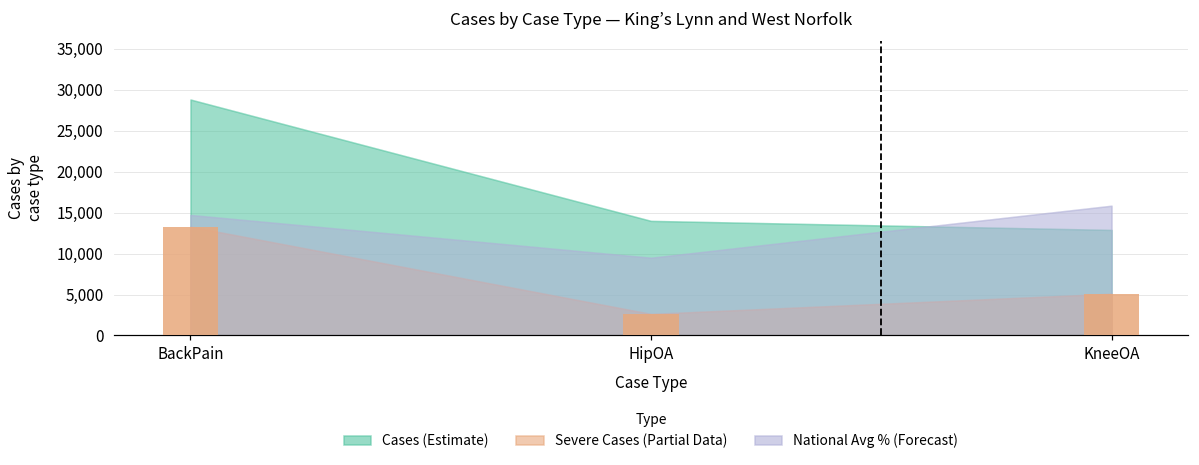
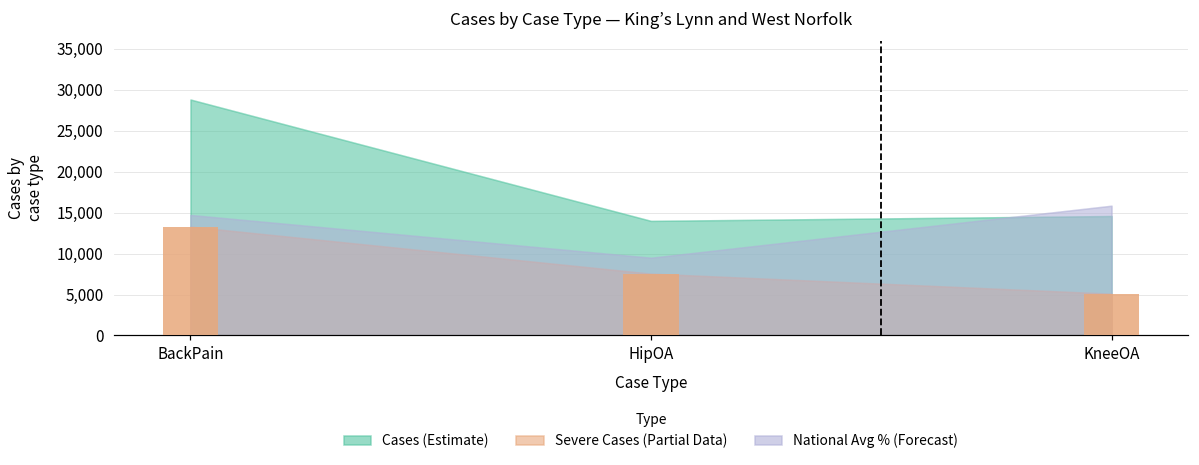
  {
    "Cases (Estimate)": {
      "BackPain": "29,000",
      "HipOA": "14,000",
-     "KneeOA": "13,000"
+     "KneeOA": "15,000"
    },
    "Severe Cases (Partial Data)": {
      "BackPain": "13,000",
-     "HipOA": "3,000",
+     "HipOA": "8,000",
      "KneeOA": "5,000"
    },
    "National Avg % (Forecast)": {
      "BackPain": "15,000",
      "HipOA": "9,000",
      "KneeOA": "16,000"
    }
  }
